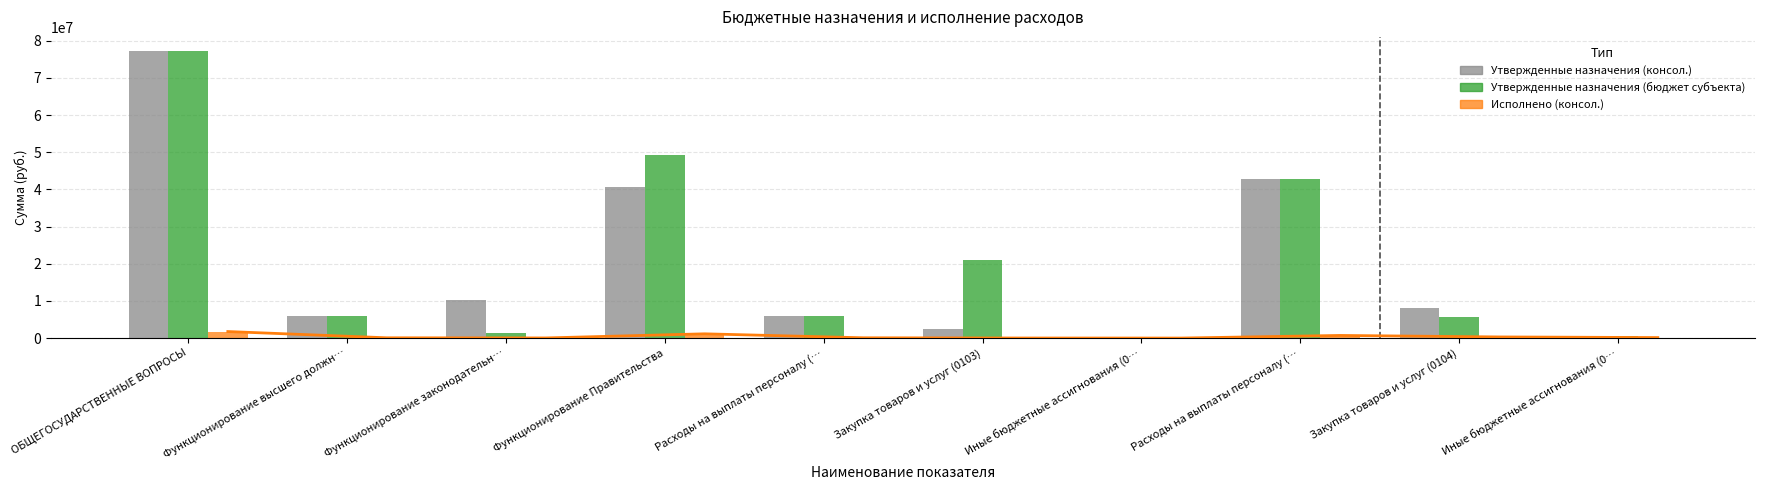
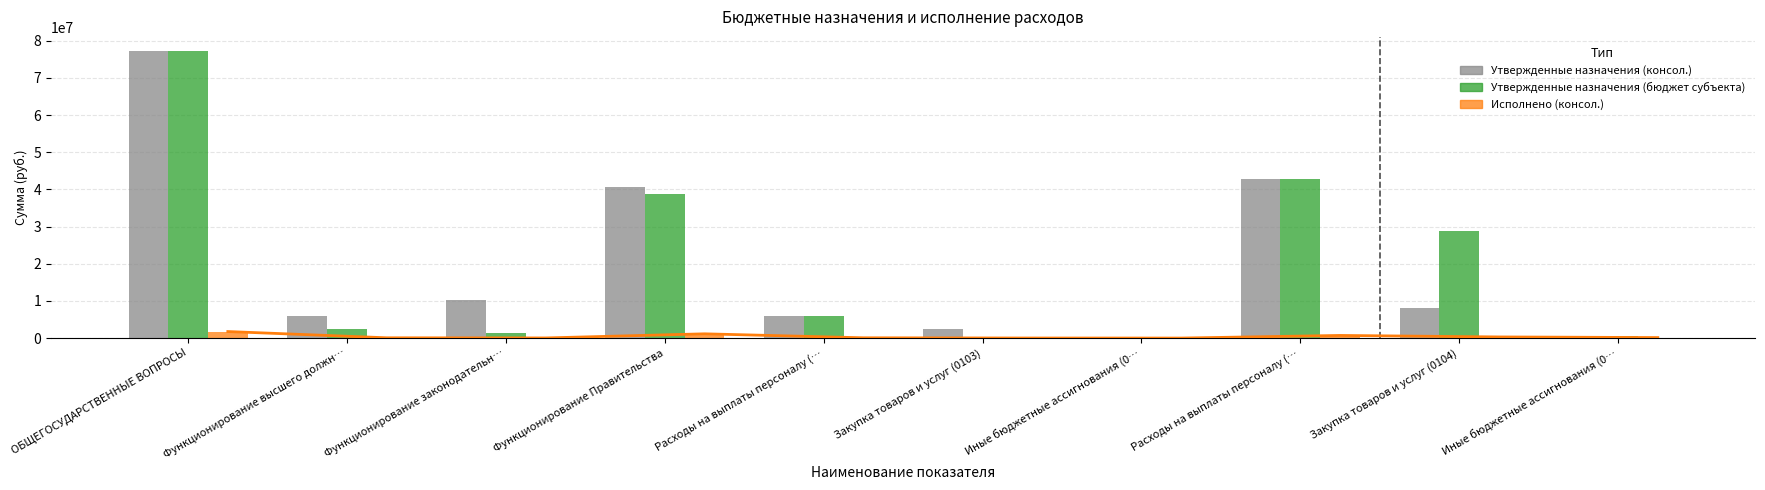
  {
    "Утвержденные назначения (консол.)": {
      "ОБЩЕГОСУДАРСТВЕННЫЕ ВОПРОСЫ": 77000000,
      "Функционирование высшего должн…": 6000000,
      "Функционирование законодательн…": 10000000,
      "Функционирование Правительства": 41000000,
      "Закупка товаров и услуг (0103)": 3000000,
      "Закупка товаров и услуг (0104)": 8000000
    },
    "Утвержденные назначения (бюджет субъекта)": {
      "ОБЩЕГОСУДАРСТВЕННЫЕ ВОПРОСЫ": 77000000,
-     "Функционирование высшего должн…": 6000000,
+     "Функционирование высшего должн…": 3000000,
      "Функционирование законодательн…": 1000000,
-     "Функционирование Правительства": 49000000,
-     "Закупка товаров и услуг (0103)": 21000000,
-     "Закупка товаров и услуг (0104)": 6000000
+     "Функционирование Правительства": 39000000,
+     "Закупка товаров и услуг (0103)": 0,
+     "Закупка товаров и услуг (0104)": 29000000
    },
    "Исполнено (консол.)": {
      "ОБЩЕГОСУДАРСТВЕННЫЕ ВОПРОСЫ": 2000000,
      "Функционирование Правительства": 1000000
    }
  }
